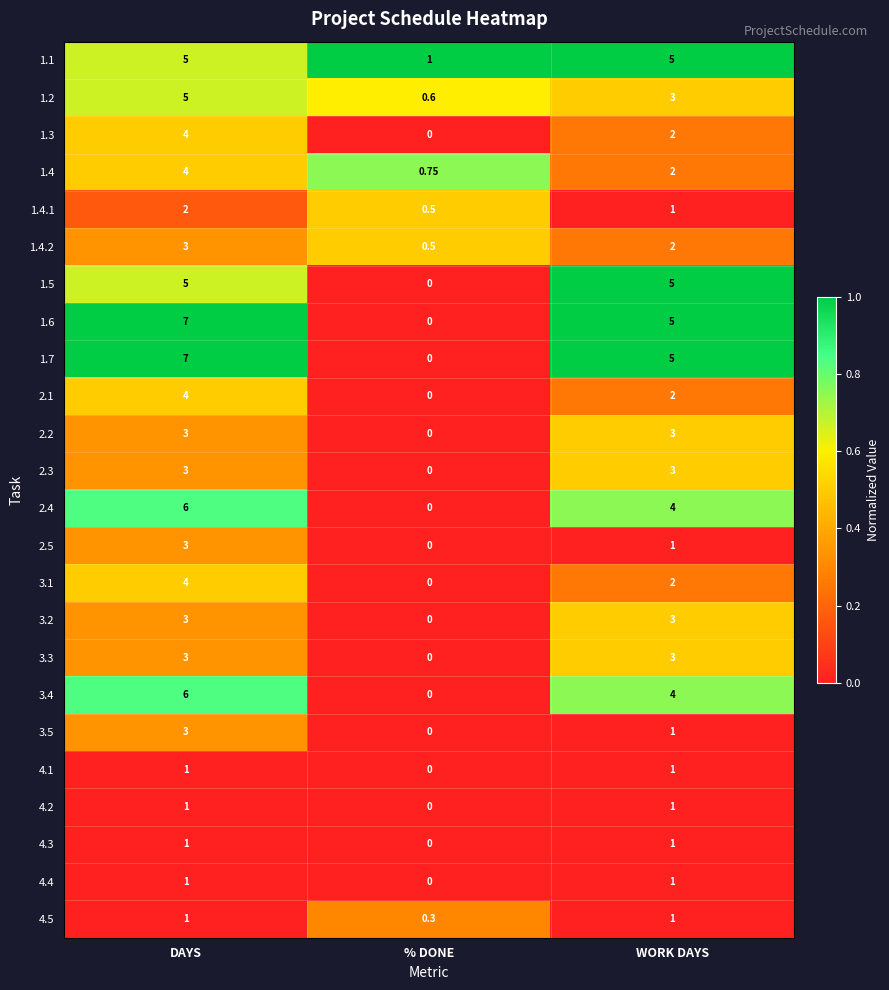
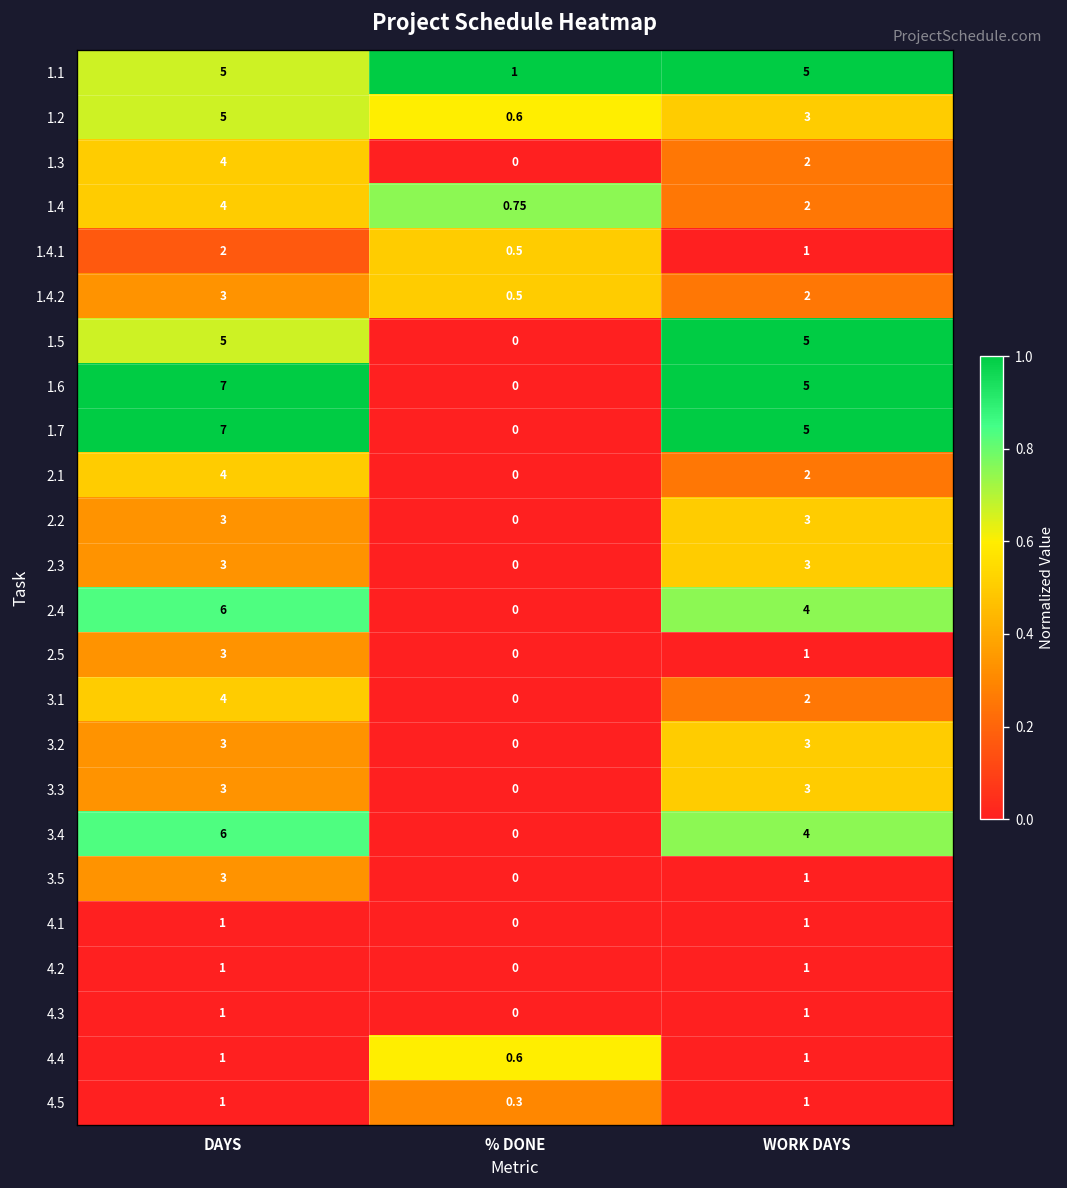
  {
    "1.1": {
      "DAYS": 5,
      "% DONE": 1,
      "WORK DAYS": 5
    },
    "1.2": {
      "DAYS": 5,
      "% DONE": 0.6,
      "WORK DAYS": 3
    },
    "1.3": {
      "DAYS": 4,
      "% DONE": 0,
      "WORK DAYS": 2
    },
    "1.4": {
      "DAYS": 4,
      "% DONE": 0.75,
      "WORK DAYS": 2
    },
    "1.4.1": {
      "DAYS": 2,
      "% DONE": 0.5,
      "WORK DAYS": 1
    },
    "1.4.2": {
      "DAYS": 3,
      "% DONE": 0.5,
      "WORK DAYS": 2
    },
    "1.5": {
      "DAYS": 5,
      "% DONE": 0,
      "WORK DAYS": 5
    },
    "1.6": {
      "DAYS": 7,
      "% DONE": 0,
      "WORK DAYS": 5
    },
    "1.7": {
      "DAYS": 7,
      "% DONE": 0,
      "WORK DAYS": 5
    },
    "2.1": {
      "DAYS": 4,
      "% DONE": 0,
      "WORK DAYS": 2
    },
    "2.2": {
      "DAYS": 3,
      "% DONE": 0,
      "WORK DAYS": 3
    },
    "2.3": {
      "DAYS": 3,
      "% DONE": 0,
      "WORK DAYS": 3
    },
    "2.4": {
      "DAYS": 6,
      "% DONE": 0,
      "WORK DAYS": 4
    },
    "2.5": {
      "DAYS": 3,
      "% DONE": 0,
      "WORK DAYS": 1
    },
    "3.1": {
      "DAYS": 4,
      "% DONE": 0,
      "WORK DAYS": 2
    },
    "3.2": {
      "DAYS": 3,
      "% DONE": 0,
      "WORK DAYS": 3
    },
    "3.3": {
      "DAYS": 3,
      "% DONE": 0,
      "WORK DAYS": 3
    },
    "3.4": {
      "DAYS": 6,
      "% DONE": 0,
      "WORK DAYS": 4
    },
    "3.5": {
      "DAYS": 3,
      "% DONE": 0,
      "WORK DAYS": 1
    },
    "4.1": {
      "DAYS": 1,
      "% DONE": 0,
      "WORK DAYS": 1
    },
    "4.2": {
      "DAYS": 1,
      "% DONE": 0,
      "WORK DAYS": 1
    },
    "4.3": {
      "DAYS": 1,
      "% DONE": 0,
      "WORK DAYS": 1
    },
    "4.4": {
      "DAYS": 1,
-     "% DONE": 0,
+     "% DONE": 0.6,
      "WORK DAYS": 1
    },
    "4.5": {
      "DAYS": 1,
      "% DONE": 0.3,
      "WORK DAYS": 1
    }
  }
